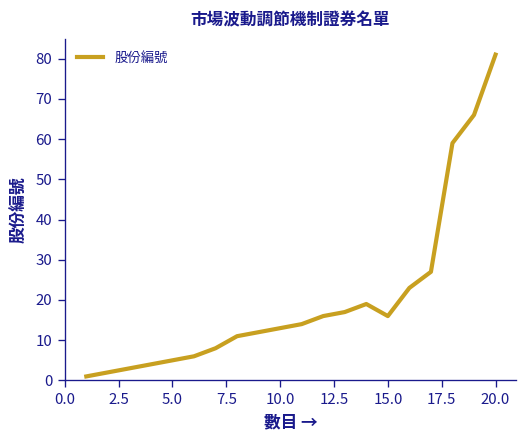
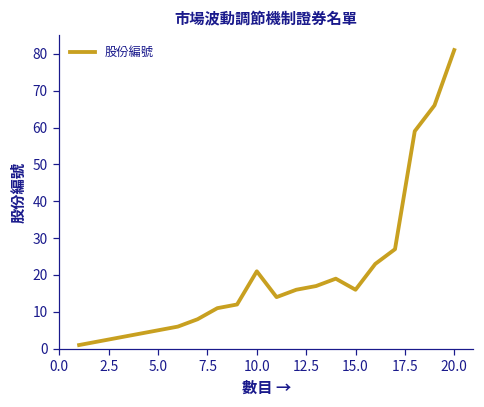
  {
    "5.0": 5,
-   "10.0": 13,
+   "10.0": 21,
    "15.0": 16,
    "20.0": 81
  }
